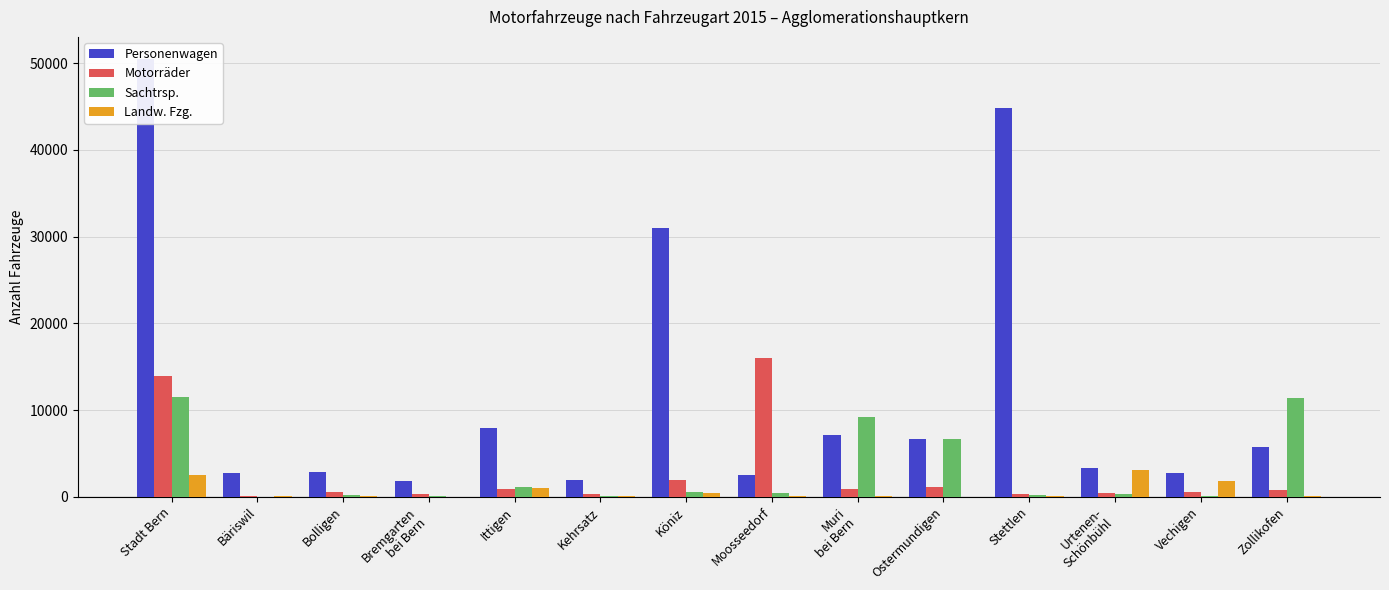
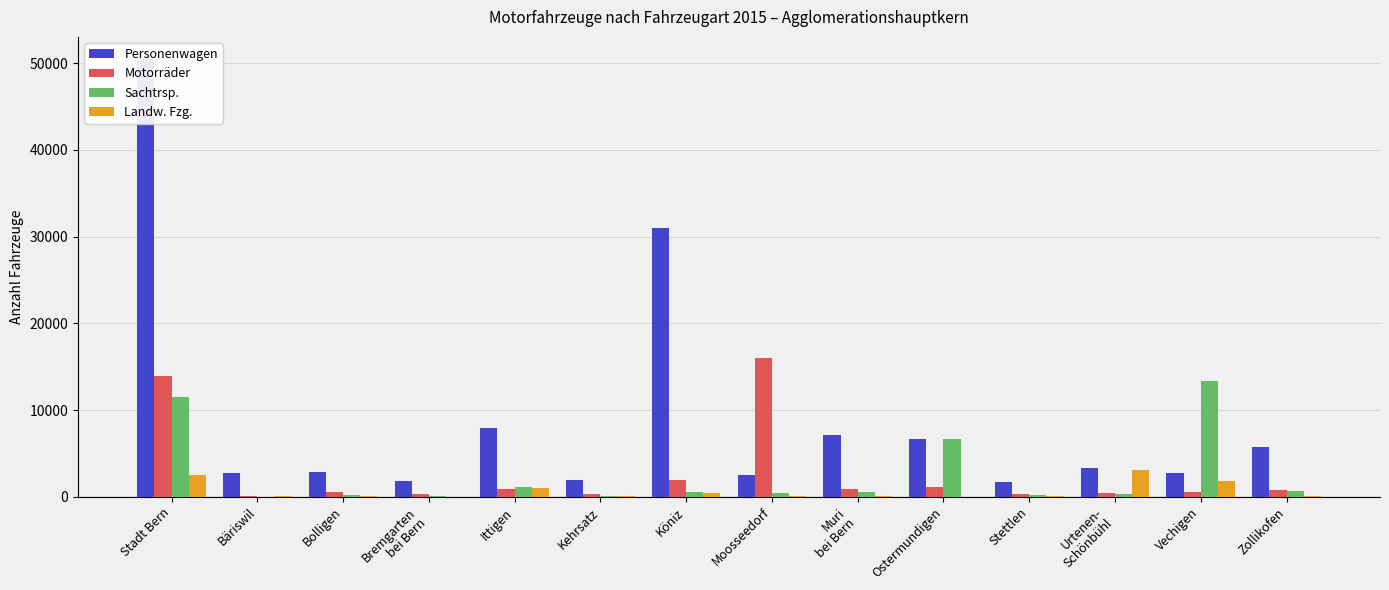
  {
    "Personenwagen": {
      "Bäriswil": 3000,
      "Bolligen": 3000,
      "Bremgarten bei Bern": 2000,
      "Ittigen": 8000,
      "Kehrsatz": 2000,
      "Köniz": 31000,
      "Moosseedorf": 2000,
      "Muri bei Bern": 7000,
      "Ostermundigen": 7000,
-     "Stettlen": 45000,
+     "Stettlen": 2000,
      "Urtenen- Schönbühl": 3000,
      "Vechigen": 3000,
      "Zollikofen": 6000
    },
    "Motorräder": {
      "Stadt Bern": 14000,
      "Bolligen": 1000,
      "Bremgarten bei Bern": 0,
      "Ittigen": 1000,
      "Kehrsatz": 0,
      "Köniz": 2000,
      "Moosseedorf": 16000,
      "Muri bei Bern": 1000,
      "Ostermundigen": 1000,
      "Stettlen": 0,
      "Urtenen- Schönbühl": 0,
      "Vechigen": 1000,
      "Zollikofen": 1000
    },
    "Sachtrsp.": {
      "Stadt Bern": 11000,
      "Ittigen": 1000,
      "Köniz": 0,
      "Moosseedorf": 0,
-     "Muri bei Bern": 9000,
+     "Muri bei Bern": 1000,
      "Ostermundigen": 7000,
      "Urtenen- Schönbühl": 0,
-     "Vechigen": 0,
-     "Zollikofen": 11000
+     "Vechigen": 13000,
+     "Zollikofen": 1000
    },
    "Landw. Fzg.": {
      "Stadt Bern": 3000,
      "Ittigen": 1000,
      "Köniz": 0,
      "Urtenen- Schönbühl": 3000,
      "Vechigen": 2000
    }
  }
